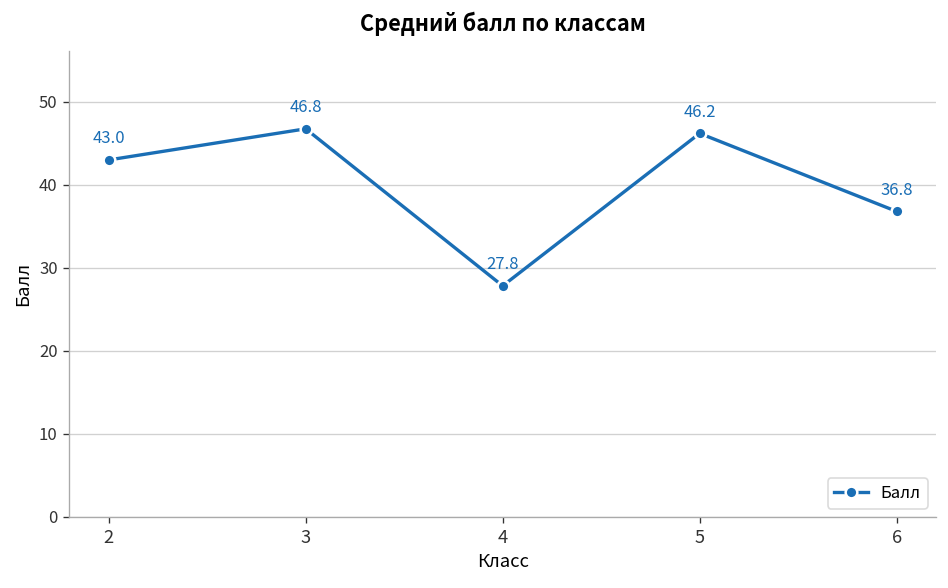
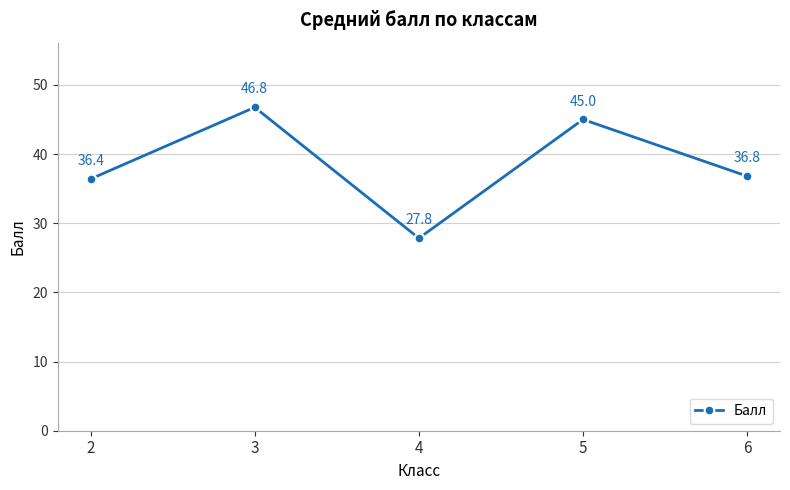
  {
-   "2": 43.0,
+   "2": 36.4,
    "3": 46.8,
    "4": 27.8,
-   "5": 46.2,
+   "5": 45.0,
    "6": 36.8
  }
